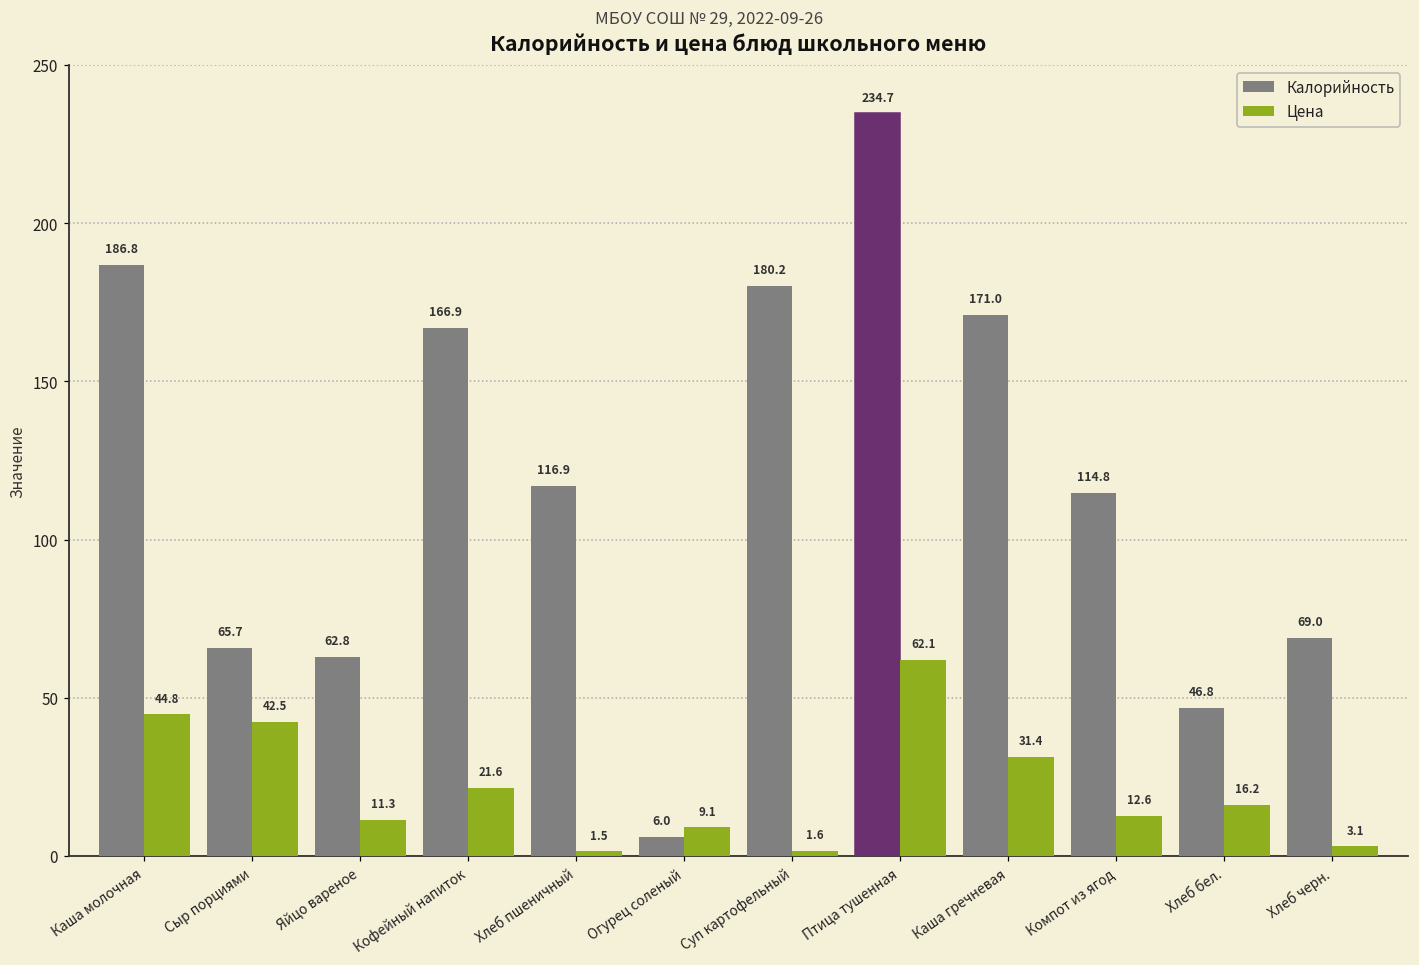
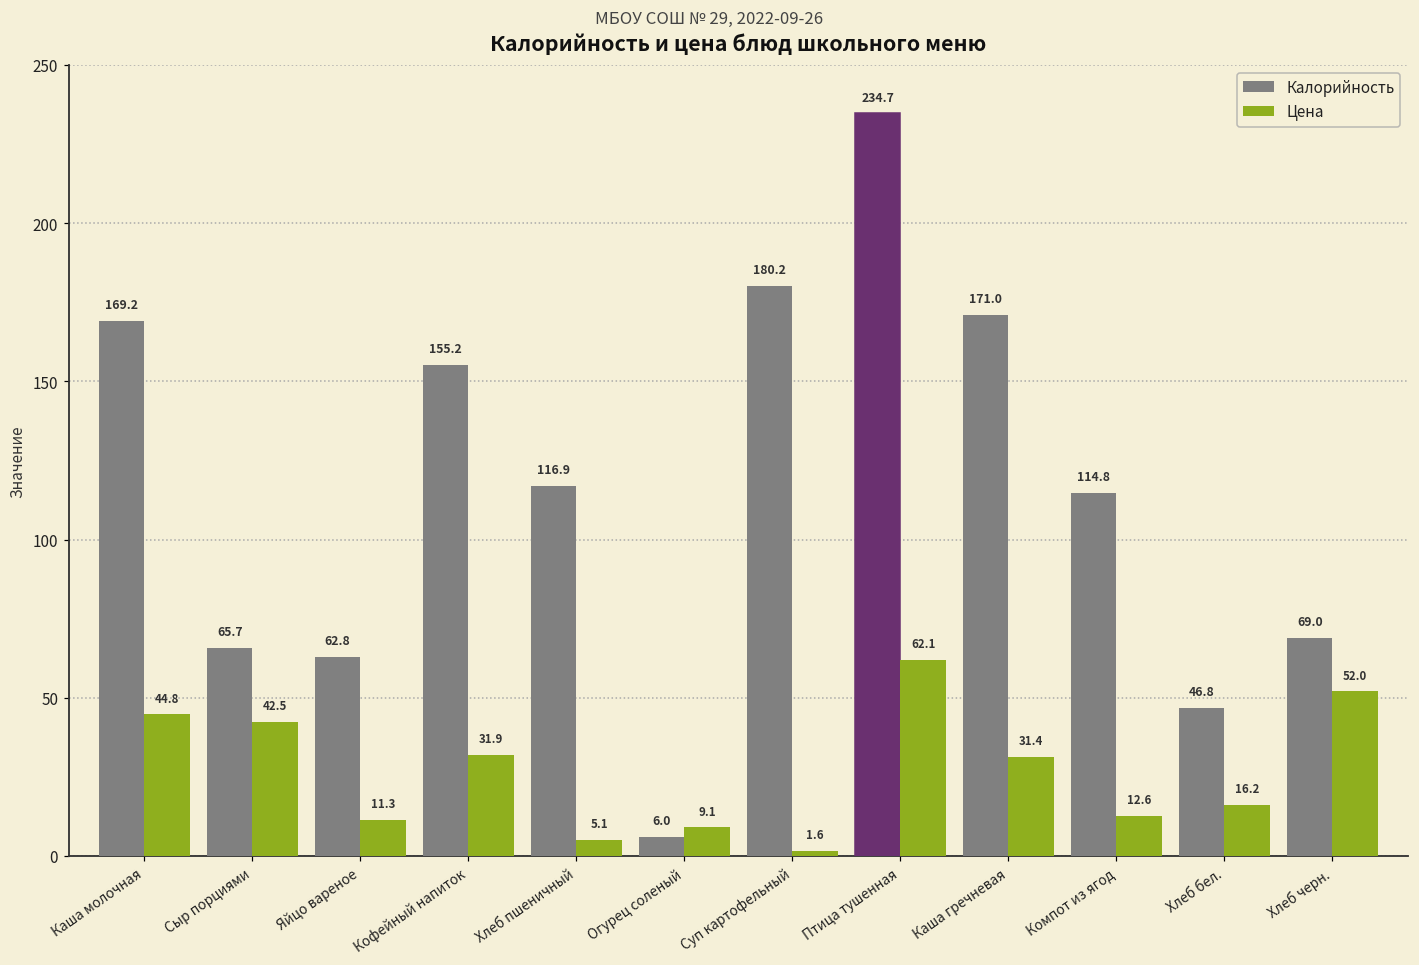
  {
    "Калорийность": {
-     "Каша молочная": 186.8,
+     "Каша молочная": 169.2,
      "Сыр порциями": 65.7,
      "Яйцо вареное": 62.8,
-     "Кофейный напиток": 166.9,
+     "Кофейный напиток": 155.2,
      "Хлеб пшеничный": 116.9,
      "Огурец соленый": 6.0,
      "Суп картофельный": 180.2,
      "Птица тушенная": 234.7,
      "Каша гречневая": 171.0,
      "Компот из ягод": 114.8,
      "Хлеб бел.": 46.8,
      "Хлеб черн.": 69.0
    },
    "Цена": {
      "Каша молочная": 44.8,
      "Сыр порциями": 42.5,
      "Яйцо вареное": 11.3,
-     "Кофейный напиток": 21.6,
-     "Хлеб пшеничный": 1.5,
+     "Кофейный напиток": 31.9,
+     "Хлеб пшеничный": 5.1,
      "Огурец соленый": 9.1,
      "Суп картофельный": 1.6,
      "Птица тушенная": 62.1,
      "Каша гречневая": 31.4,
      "Компот из ягод": 12.6,
      "Хлеб бел.": 16.2,
-     "Хлеб черн.": 3.1
+     "Хлеб черн.": 52.0
    }
  }
